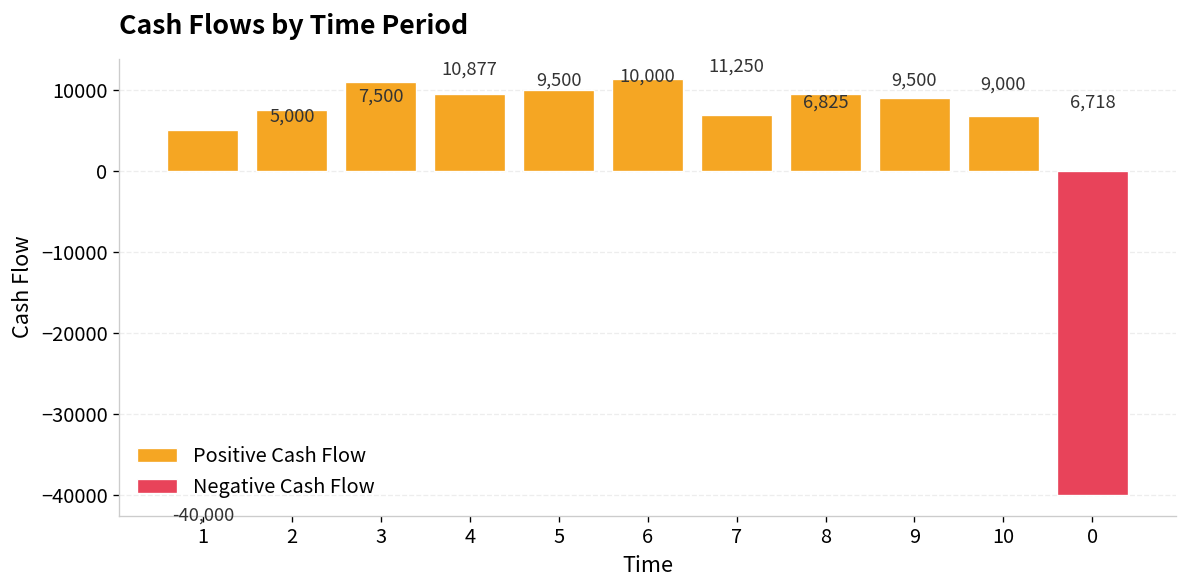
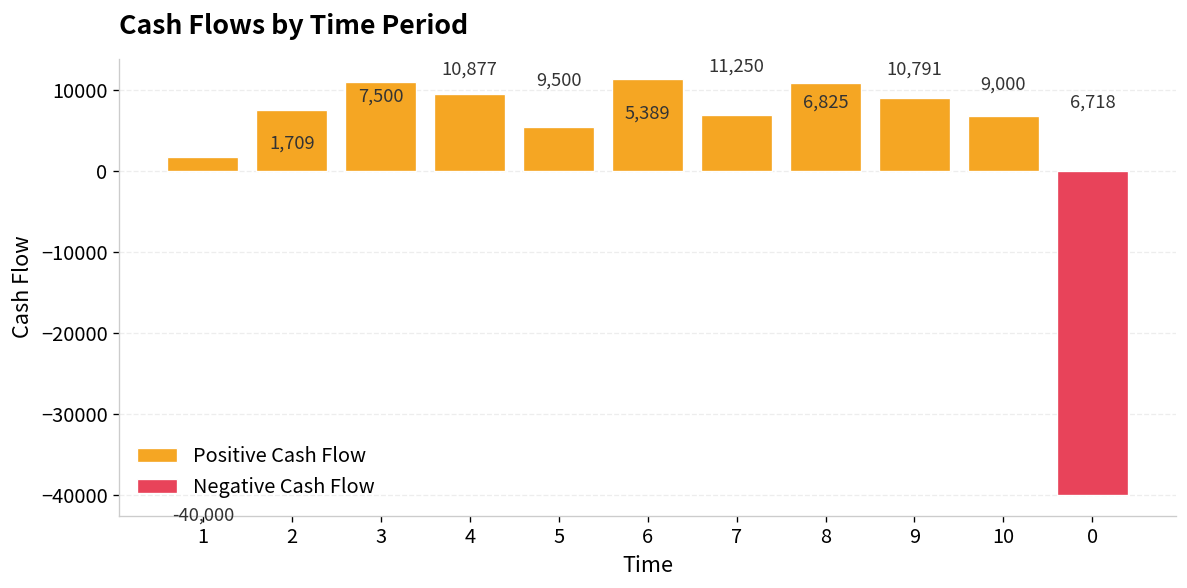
  {
    "Positive Cash Flow": {
-     "1": "5,000",
-     "5": "10,000",
-     "8": "9,500"
+     "1": "1,709",
+     "5": "5,389",
+     "8": "10,791"
    },
    "Negative Cash Flow": {
      "0": "-40000"
    }
  }
